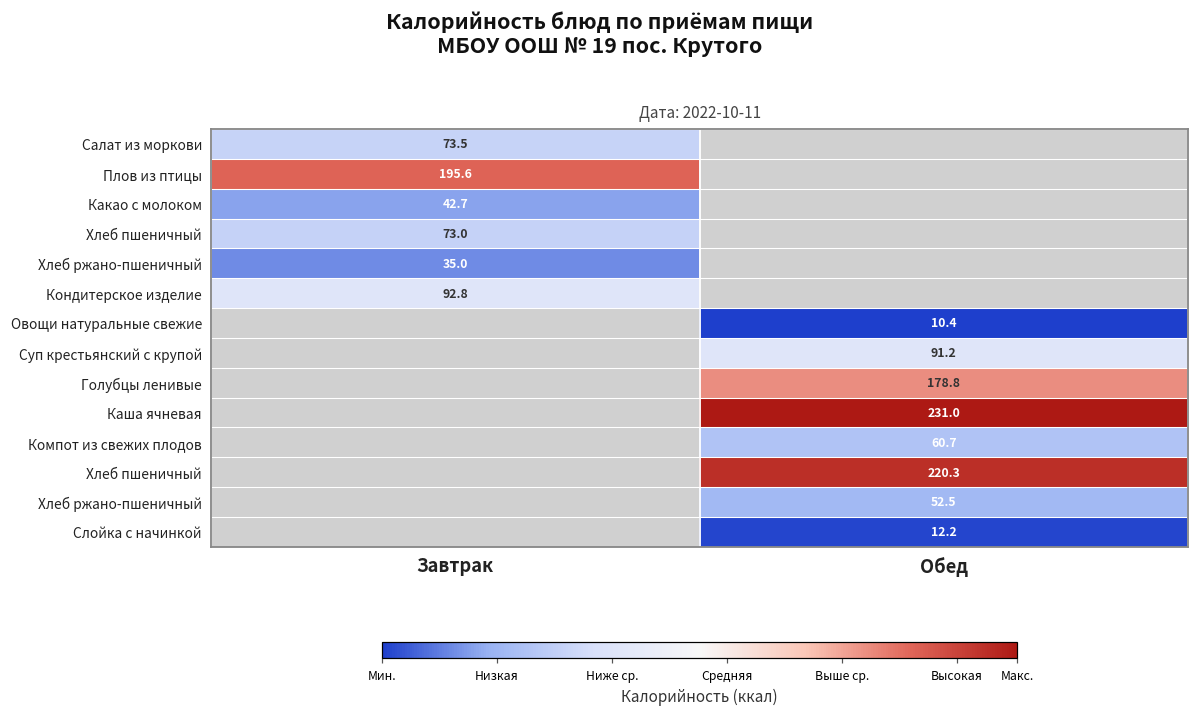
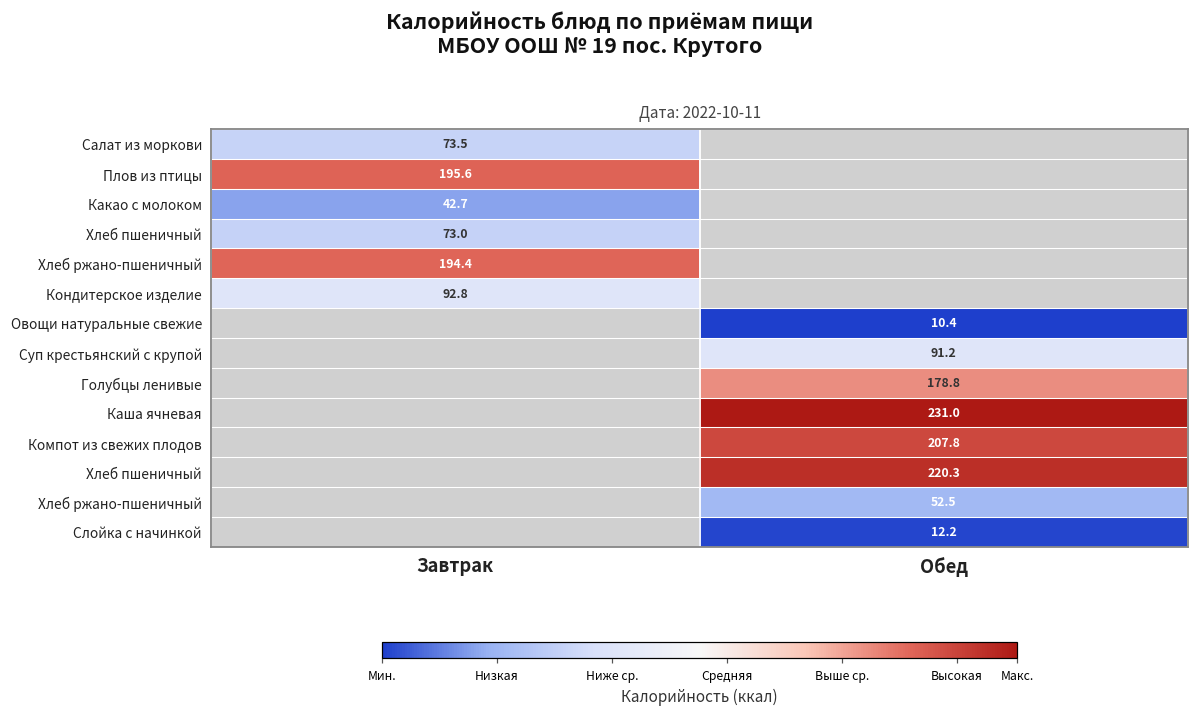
  {
    "Салат из моркови": {
      "Завтрак": 73.5
    },
    "Плов из птицы": {
      "Завтрак": 195.6
    },
    "Какао с молоком": {
      "Завтрак": 42.7
    },
    "Хлеб пшеничный": {
      "Завтрак": 73.0,
      "Обед": 220.3
    },
    "Хлеб ржано-пшеничный": {
-     "Завтрак": 35.0,
+     "Завтрак": 194.4,
      "Обед": 52.5
    },
    "Кондитерское изделие": {
      "Завтрак": 92.8
    },
    "Овощи натуральные свежие": {
      "Обед": 10.4
    },
    "Суп крестьянский с крупой": {
      "Обед": 91.2
    },
    "Голубцы ленивые": {
      "Обед": 178.8
    },
    "Каша ячневая": {
      "Обед": 231.0
    },
    "Компот из свежих плодов": {
-     "Обед": 60.7
+     "Обед": 207.8
    },
    "Слойка с начинкой": {
      "Обед": 12.2
    }
  }
